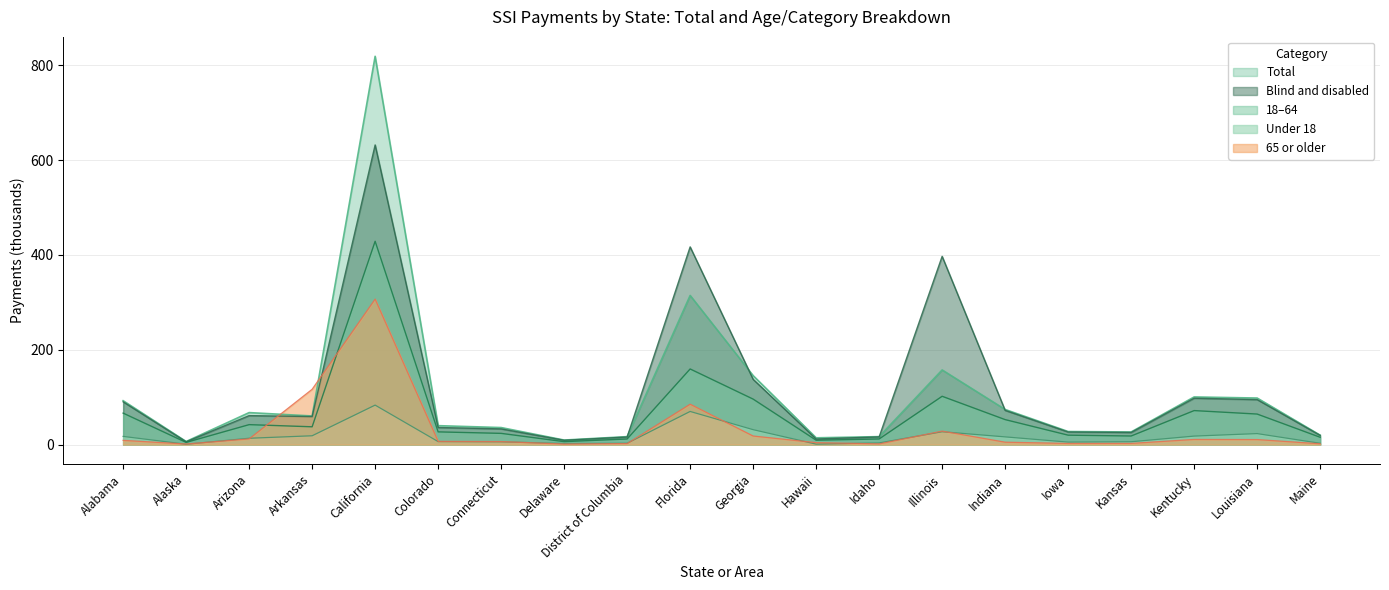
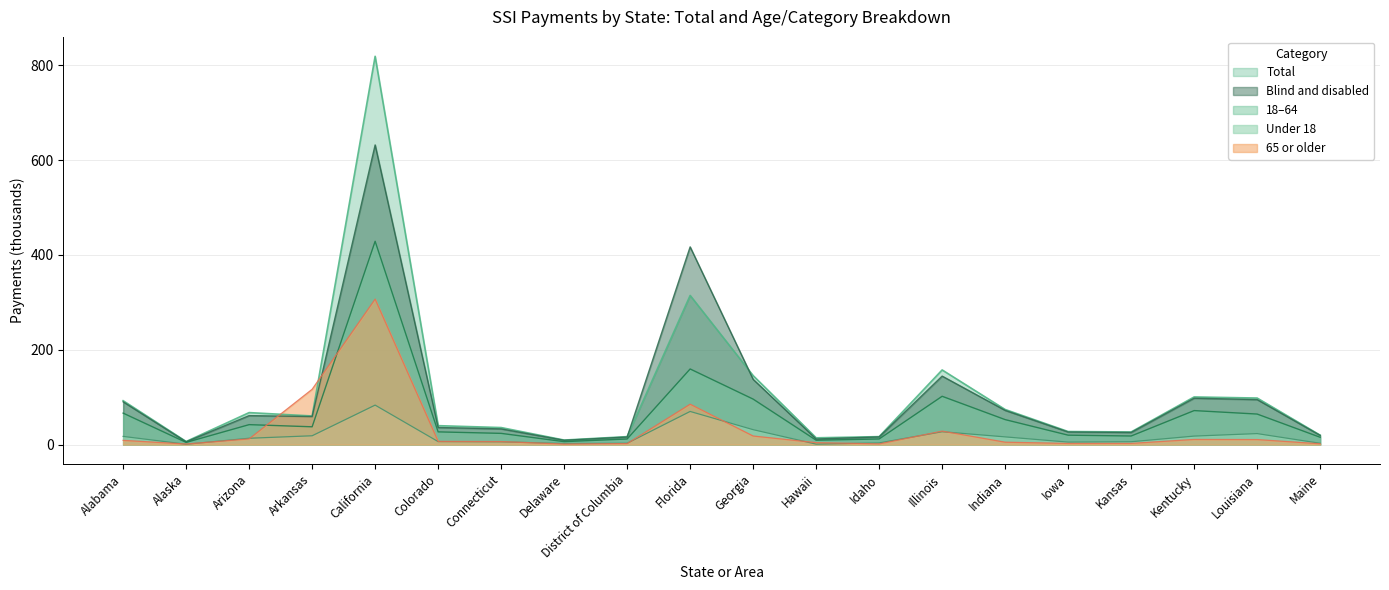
  {
    "Blind and disabled": {
      "Arizona": 60,
      "California": 630,
      "Florida": 420,
      "Georgia": 140,
-     "Illinois": 400
+     "Illinois": 140
    },
    "65 or older": {
      "Alabama": 10,
      "Arkansas": 120,
      "California": 310,
      "Florida": 90,
      "Georgia": 20,
      "Indiana": 10,
      "Kentucky": 10,
      "Louisiana": 10
    }
  }
